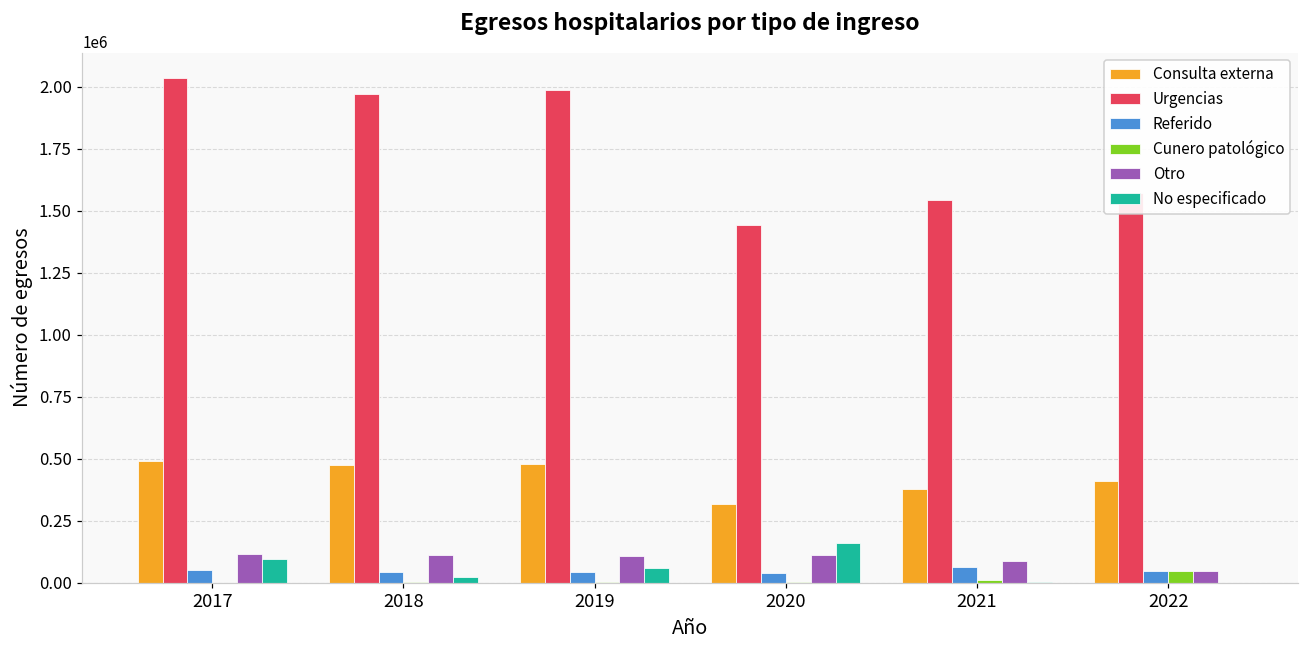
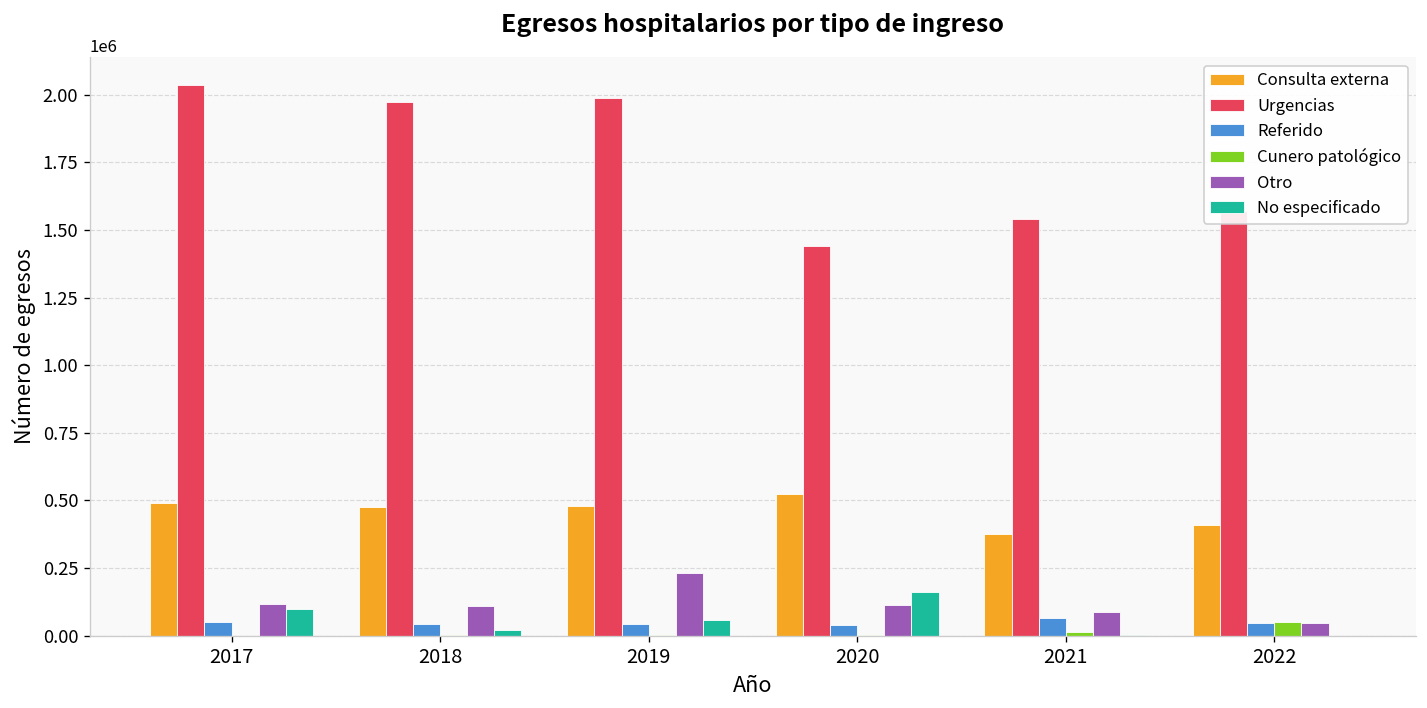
  {
    "Consulta externa": {
      "2017": 490000,
      "2018": 480000,
      "2019": 480000,
-     "2020": 320000,
+     "2020": 520000,
      "2021": 380000,
      "2022": 410000
    },
    "Urgencias": {
      "2017": 2040000,
      "2018": 1970000,
      "2019": 1990000,
      "2020": 1440000,
      "2021": 1540000
    },
    "Referido": {
      "2017": 50000,
      "2018": 40000,
      "2019": 40000,
      "2020": 40000,
      "2021": 70000,
      "2022": 50000
    },
    "Cunero patológico": {
      "2017": 0,
      "2021": 10000,
      "2022": 50000
    },
    "Otro": {
      "2017": 120000,
      "2018": 110000,
-     "2019": 110000,
+     "2019": 230000,
      "2020": 110000,
      "2021": 90000,
      "2022": 50000
    },
    "No especificado": {
      "2017": 100000,
      "2018": 20000,
      "2019": 60000,
      "2020": 160000,
      "2022": 0
    }
  }
